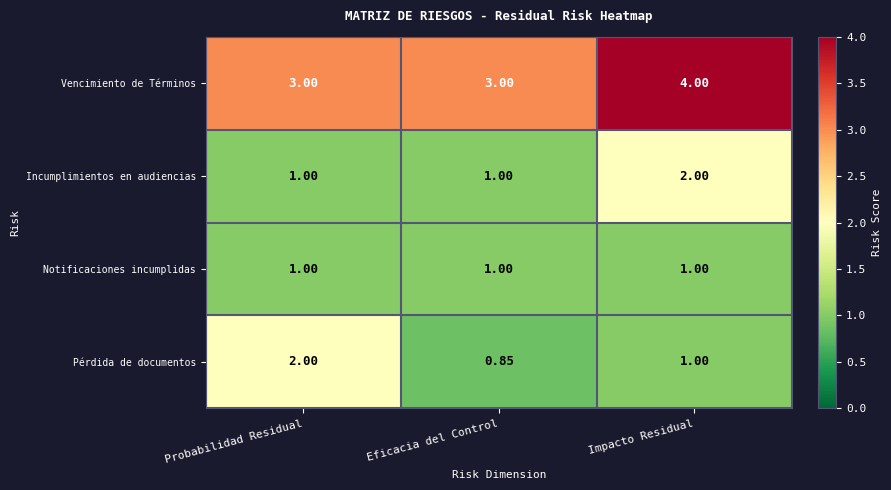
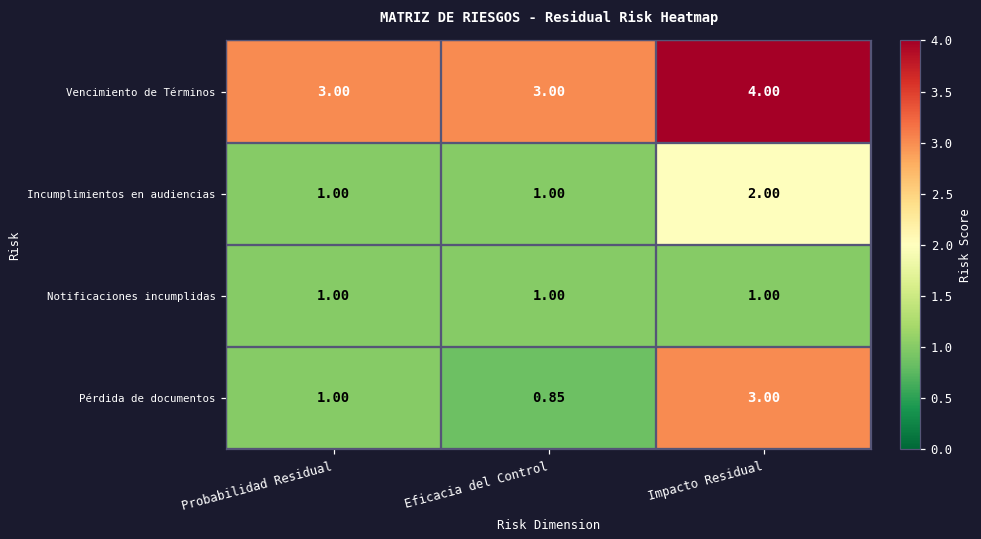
  {
    "Vencimiento de Términos": {
      "Probabilidad Residual": 3.00,
      "Eficacia del Control": 3.00,
      "Impacto Residual": 4.00
    },
    "Incumplimientos en audiencias": {
      "Probabilidad Residual": 1.00,
      "Eficacia del Control": 1.00,
      "Impacto Residual": 2.00
    },
    "Notificaciones incumplidas": {
      "Probabilidad Residual": 1.00,
      "Eficacia del Control": 1.00,
      "Impacto Residual": 1.00
    },
    "Pérdida de documentos": {
-     "Probabilidad Residual": 2.00,
+     "Probabilidad Residual": 1.00,
      "Eficacia del Control": 0.85,
-     "Impacto Residual": 1.00
+     "Impacto Residual": 3.00
    }
  }
